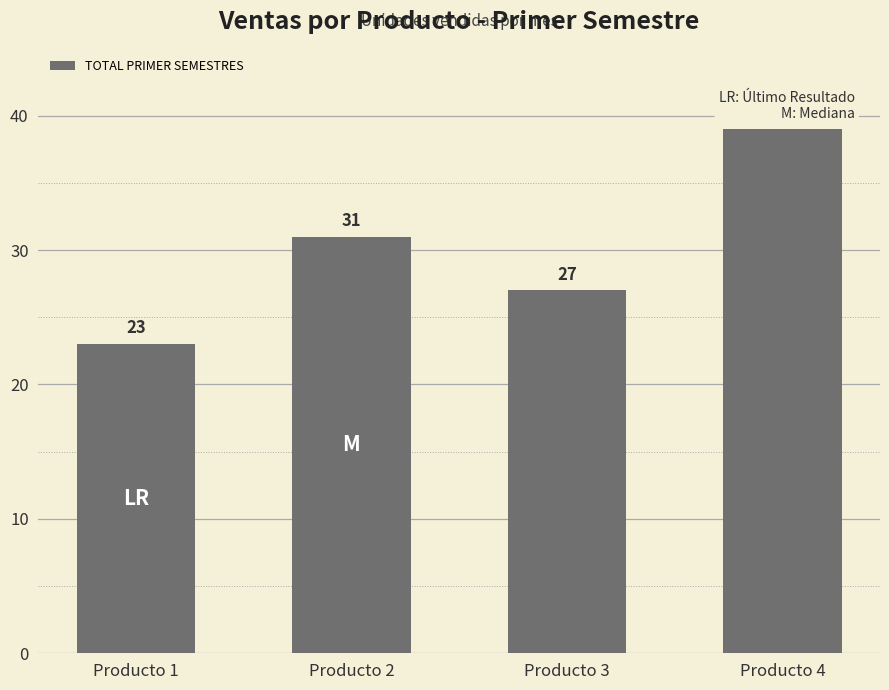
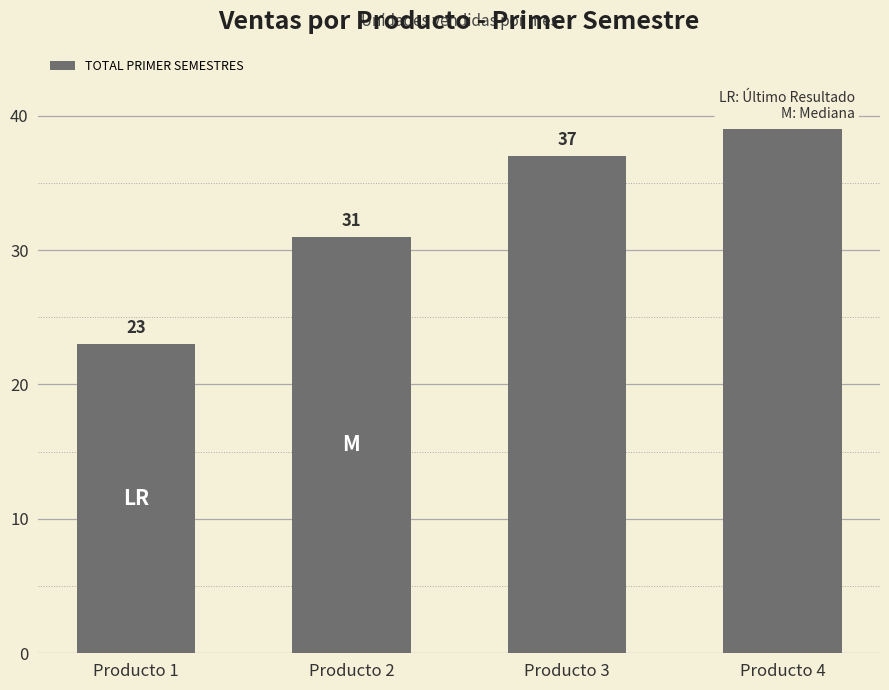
  {
    "Producto 1": 23,
    "Producto 2": 31,
-   "Producto 3": 27
+   "Producto 3": 37
  }
